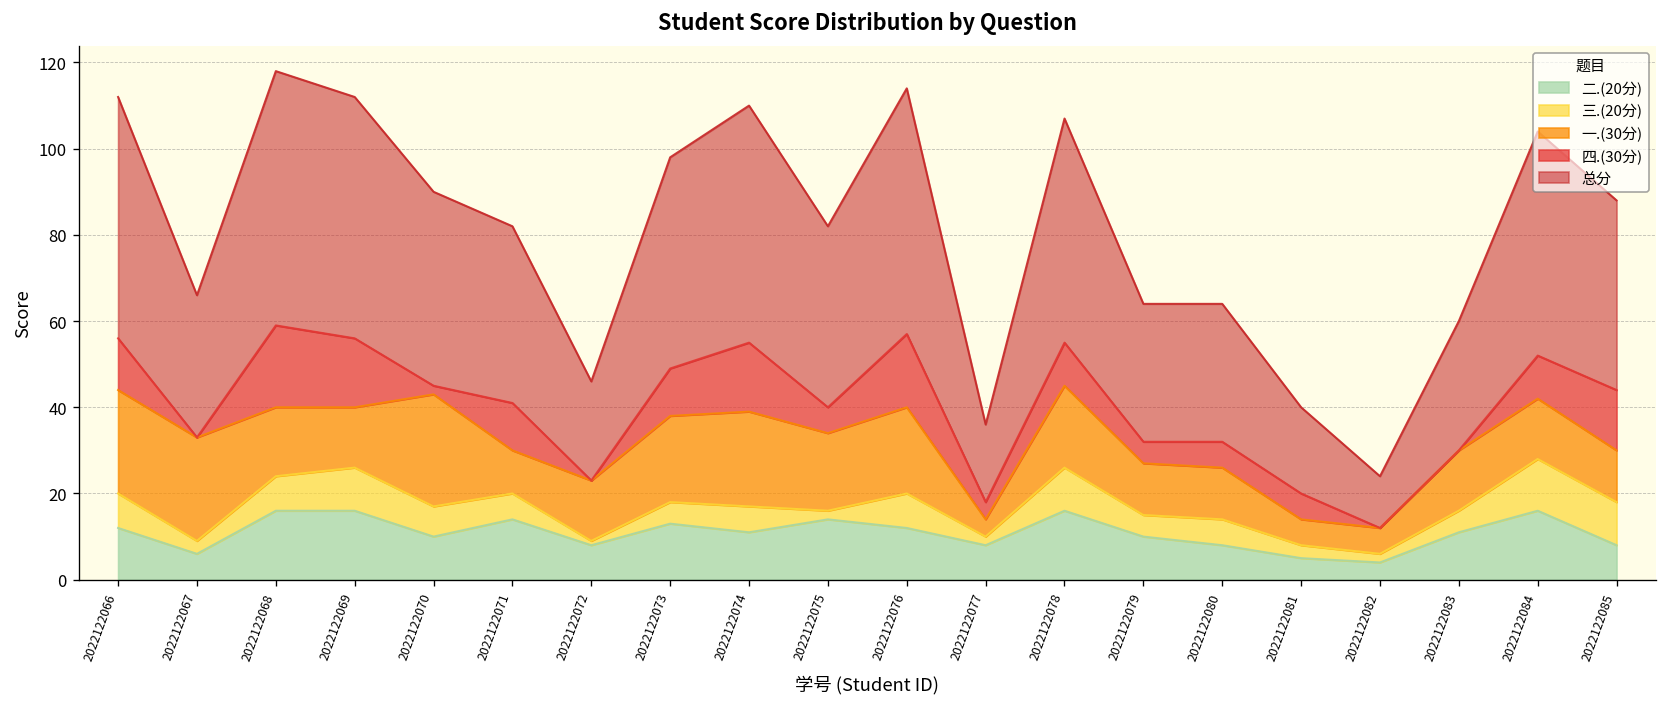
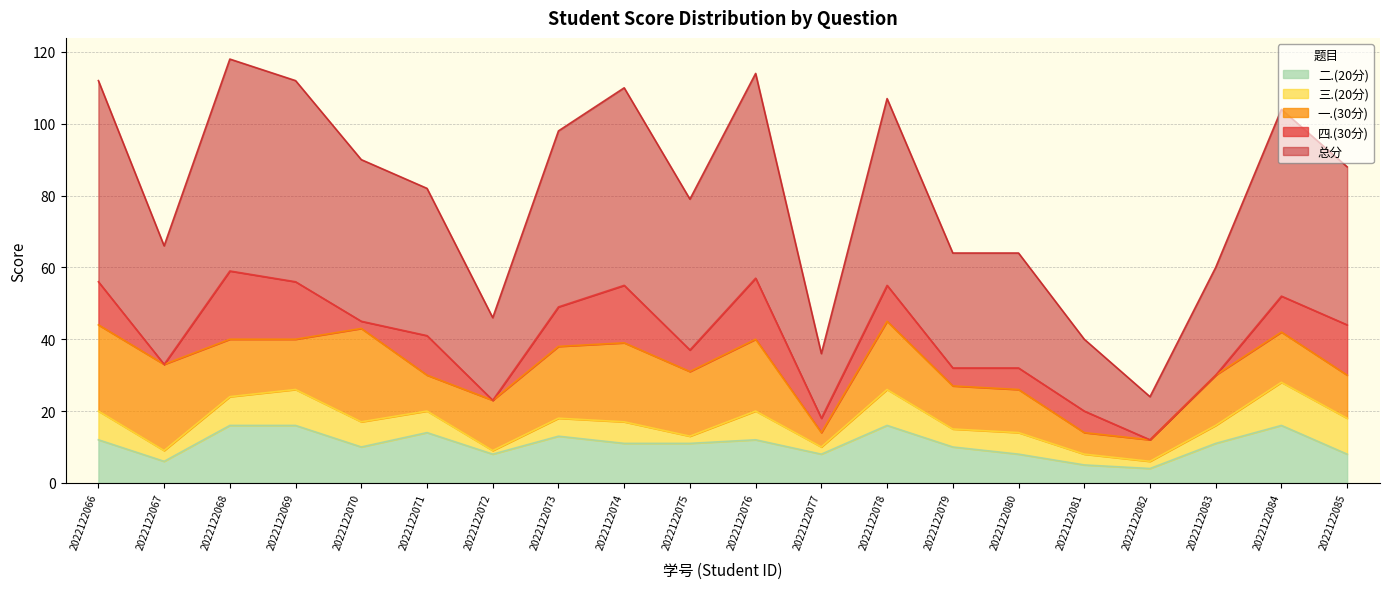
  {
    "二.(20分)": {
      "2022122066": 12,
      "2022122067": 6,
      "2022122068": 16,
      "2022122069": 16,
      "2022122070": 10,
      "2022122071": 14,
      "2022122072": 8,
      "2022122073": 13,
      "2022122074": 11,
-     "2022122075": 14,
+     "2022122075": 11,
      "2022122076": 12,
      "2022122077": 8,
      "2022122078": 16,
      "2022122079": 10,
      "2022122080": 8,
      "2022122081": 5,
      "2022122082": 4,
      "2022122083": 11,
      "2022122084": 16,
      "2022122085": 8
    },
    "三.(20分)": {
      "2022122066": 8,
      "2022122067": 3,
      "2022122068": 8,
      "2022122069": 10,
      "2022122070": 7,
      "2022122071": 6,
      "2022122072": 1,
      "2022122073": 5,
      "2022122074": 6,
      "2022122075": 2,
      "2022122076": 8,
      "2022122077": 2,
      "2022122078": 10,
      "2022122079": 5,
      "2022122080": 6,
      "2022122081": 3,
      "2022122082": 2,
      "2022122083": 5,
      "2022122084": 12,
      "2022122085": 10
    },
    "一.(30分)": {
      "2022122066": 24,
      "2022122068": 16,
      "2022122069": 14,
      "2022122070": 26,
      "2022122071": 10,
      "2022122073": 20,
      "2022122074": 22,
      "2022122075": 18,
      "2022122076": 20,
      "2022122077": 4,
      "2022122078": 19,
      "2022122079": 12,
      "2022122080": 12,
      "2022122081": 6,
      "2022122084": 14,
      "2022122085": 12
    }
  }
